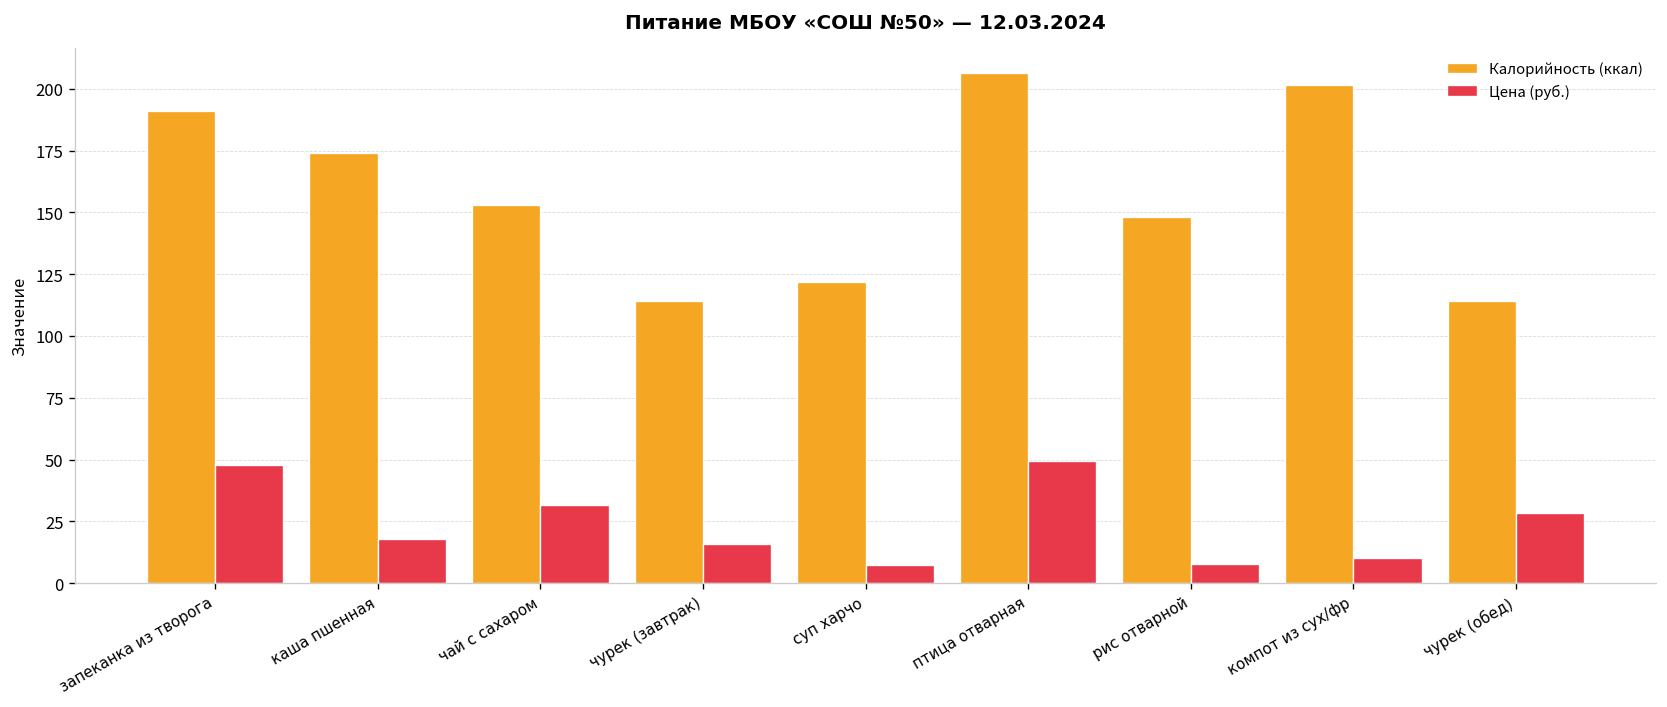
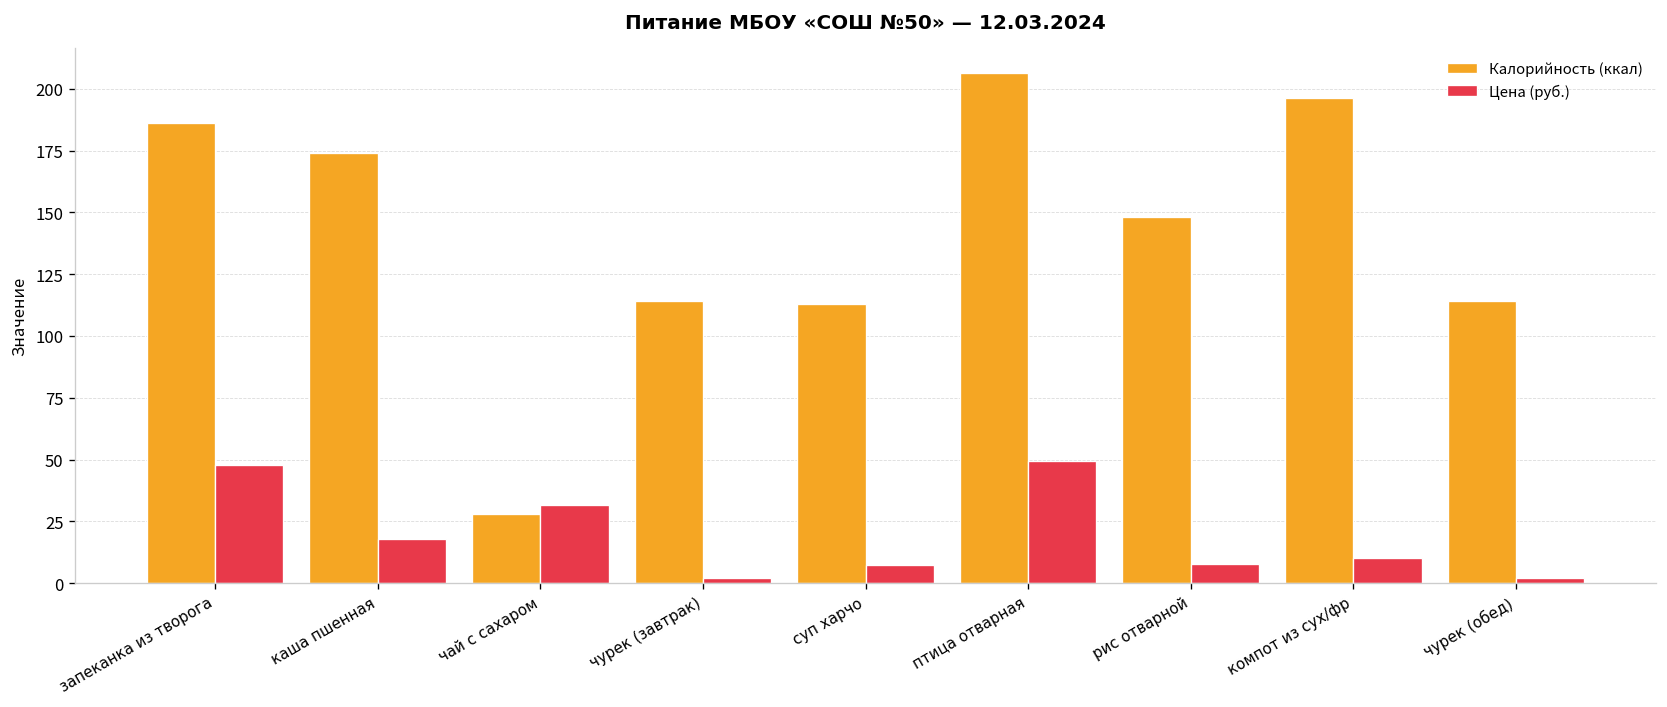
  {
    "Калорийность (ккал)": {
-     "запеканка из творога": 191,
+     "запеканка из творога": 186,
      "каша пшенная": 174,
-     "чай с сахаром": 153,
+     "чай с сахаром": 28,
      "чурек (завтрак)": 114,
-     "суп харчо": 122,
+     "суп харчо": 113,
      "птица отварная": 206,
      "рис отварной": 148,
-     "компот из сух/фр": 202,
+     "компот из сух/фр": 196,
      "чурек (обед)": 114
    },
    "Цена (руб.)": {
      "запеканка из творога": 48,
      "каша пшенная": 18,
      "чай с сахаром": 32,
-     "чурек (завтрак)": 16,
+     "чурек (завтрак)": 2,
      "суп харчо": 7,
      "птица отварная": 50,
      "рис отварной": 8,
      "компот из сух/фр": 10,
-     "чурек (обед)": 28
+     "чурек (обед)": 2
    }
  }
